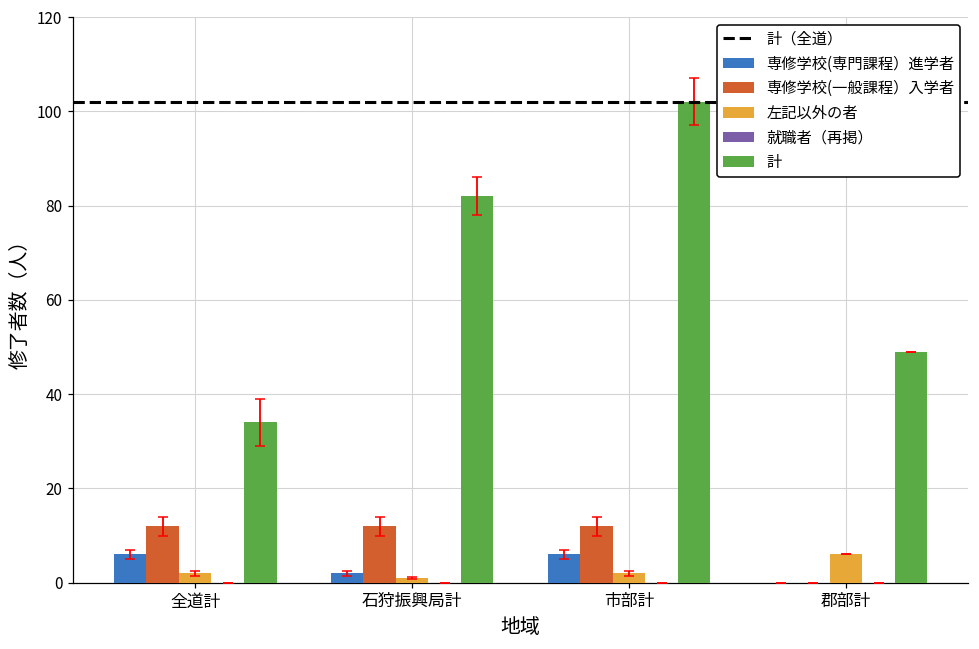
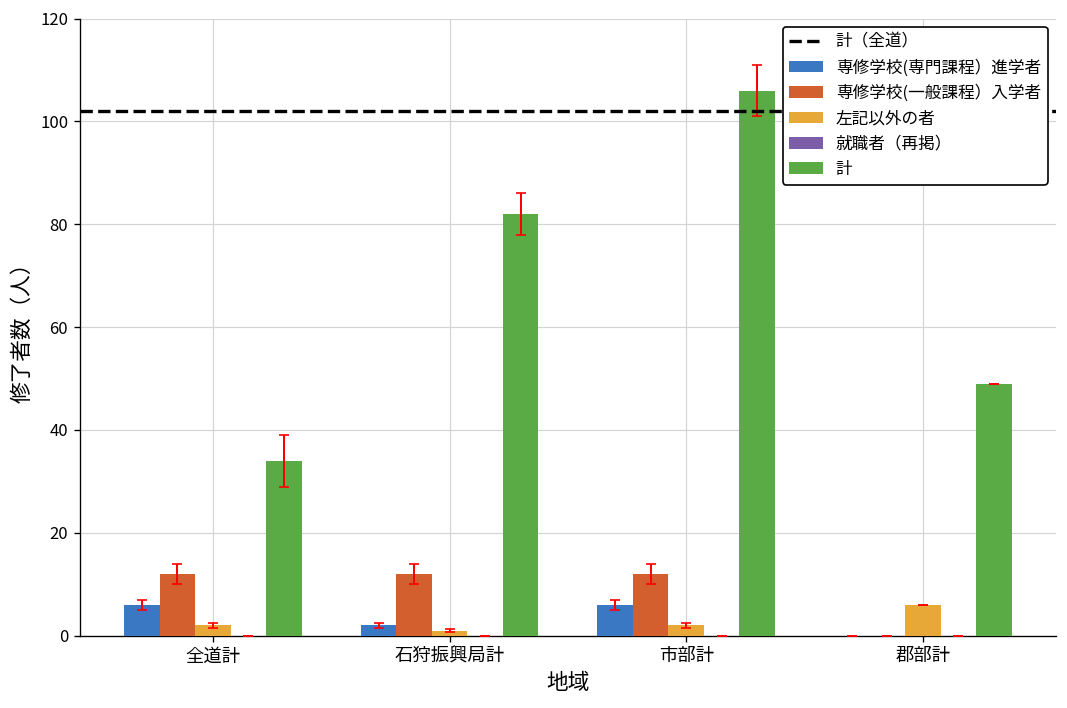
  {
    "専修学校(一般課程）入学者": {
      "全道計": 12,
      "石狩振興局計": 12,
      "市部計": 12,
      "郡部計": 0
    },
    "左記以外の者": {
      "全道計": 2,
      "石狩振興局計": 1,
      "市部計": 2,
      "郡部計": 6
    },
    "就職者（再掲）": {
      "全道計": 0,
      "石狩振興局計": 0,
      "市部計": 0,
      "郡部計": 0
    },
    "計": {
      "全道計": 34,
      "石狩振興局計": 82,
-     "市部計": 102,
+     "市部計": 106,
      "郡部計": 49
    }
  }
